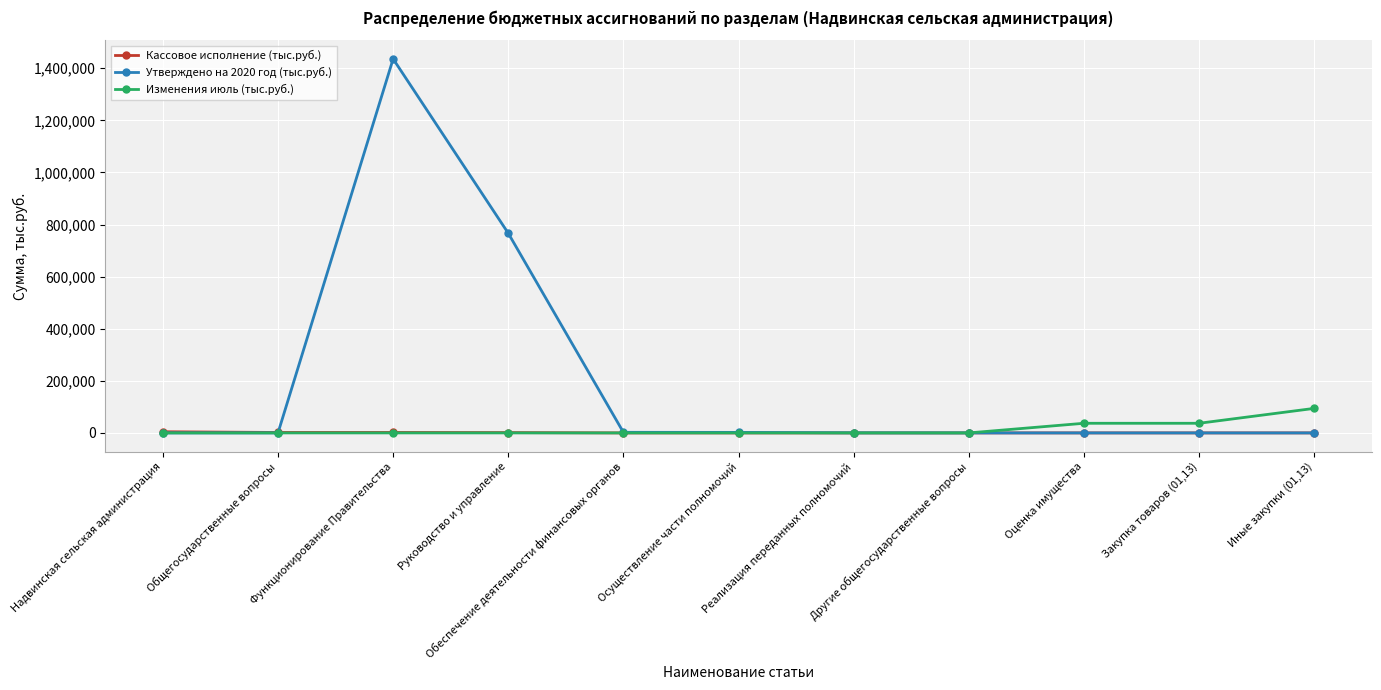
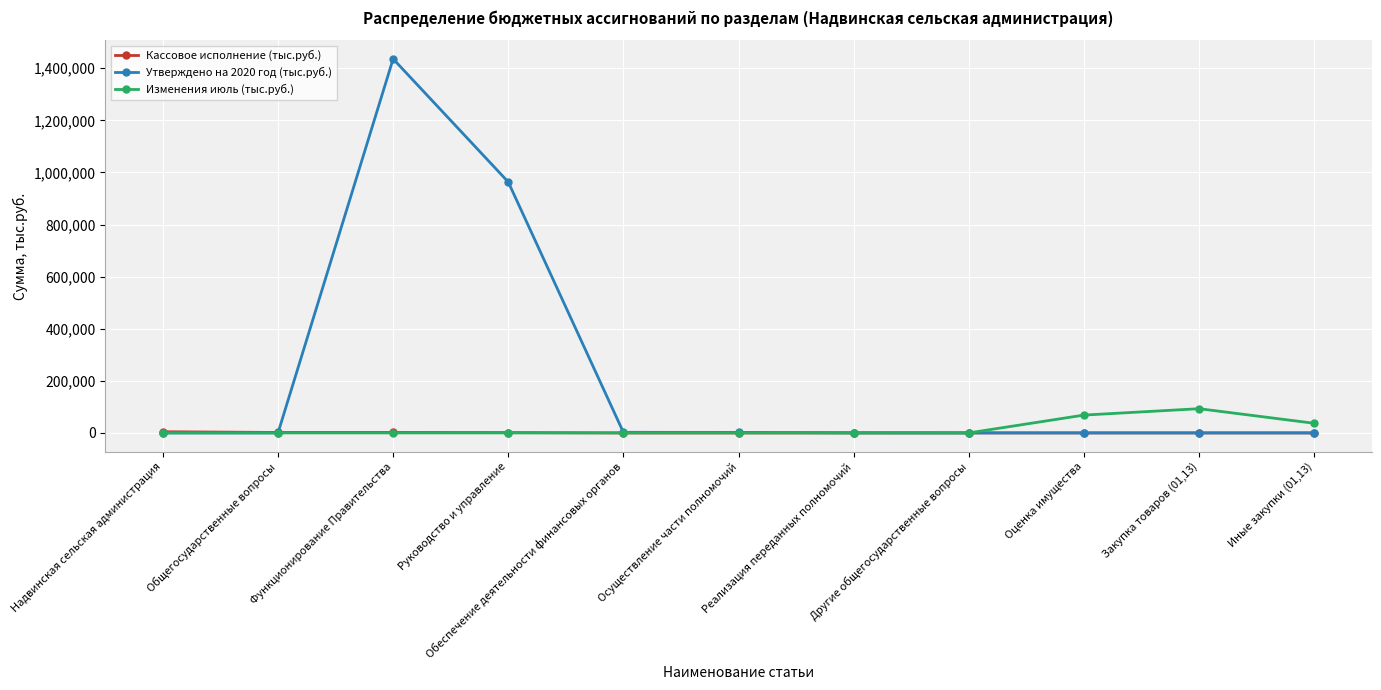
  {
    "Утверждено на 2020 год (тыс.руб.)": {
      "Функционирование Правительства": "1,440,000",
-     "Руководство и управление": "770,000"
+     "Руководство и управление": "960,000"
    },
    "Изменения июль (тыс.руб.)": {
-     "Оценка имущества": "40,000",
-     "Закупка товаров (01,13)": "40,000",
-     "Иные закупки (01,13)": "90,000"
+     "Оценка имущества": "70,000",
+     "Закупка товаров (01,13)": "90,000",
+     "Иные закупки (01,13)": "40,000"
    }
  }
